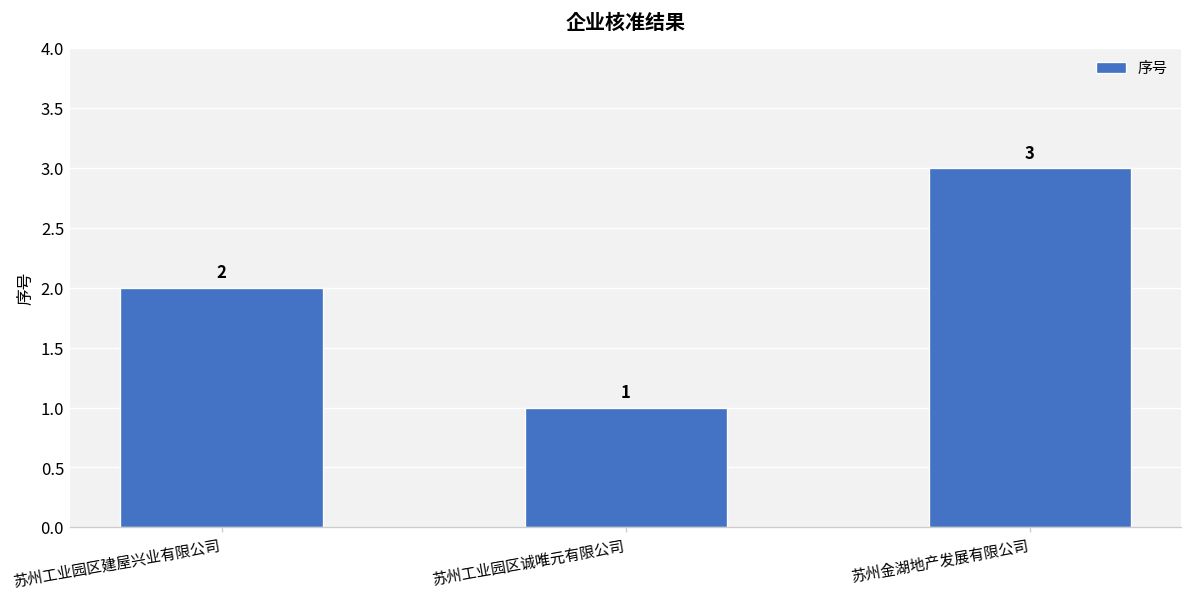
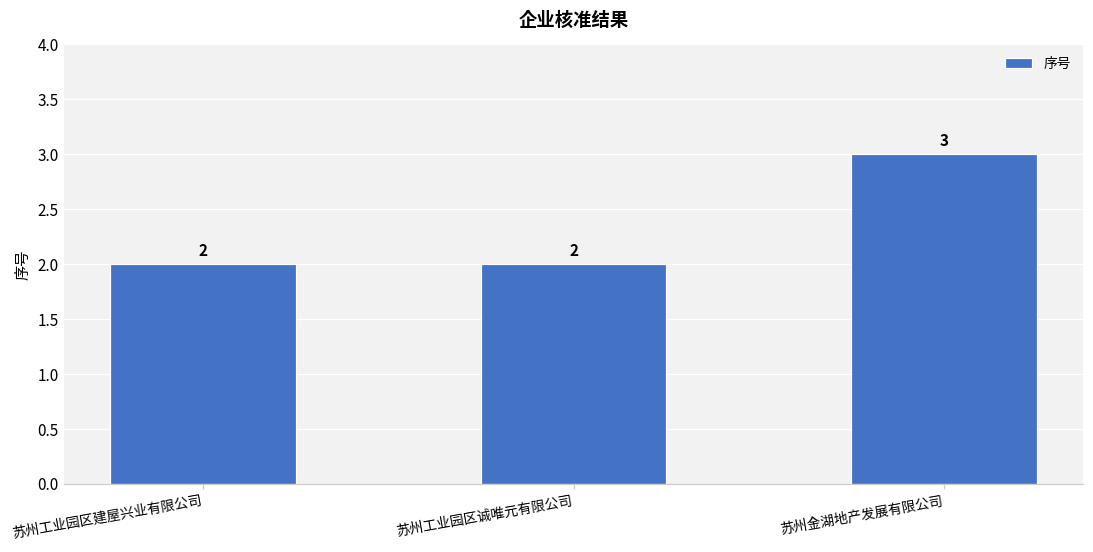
  {
    "苏州工业园区建屋兴业有限公司": 2,
-   "苏州工业园区诚唯元有限公司": 1,
+   "苏州工业园区诚唯元有限公司": 2,
    "苏州金湖地产发展有限公司": 3
  }
